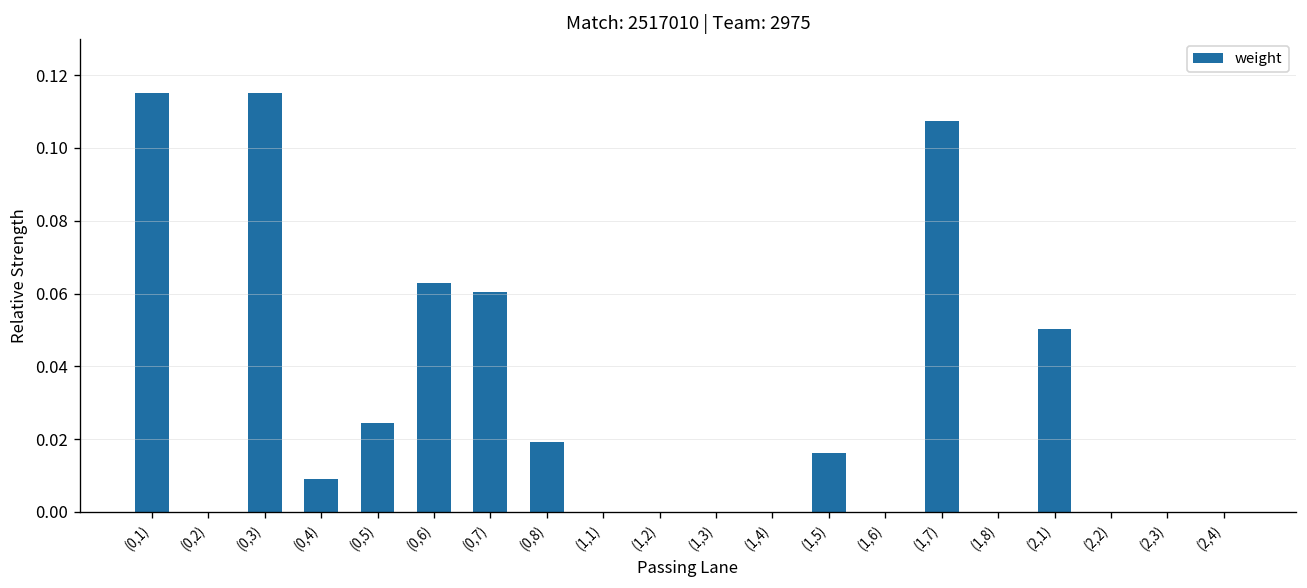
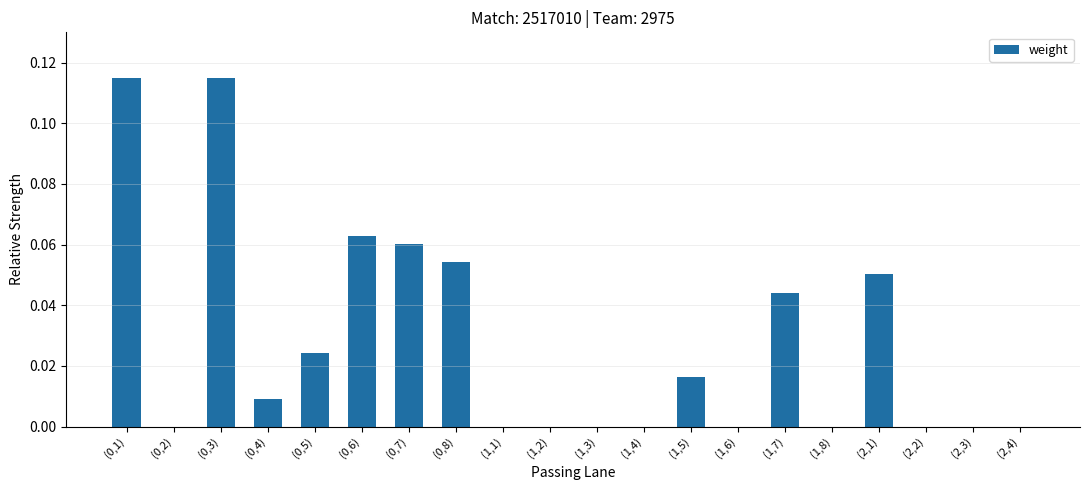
  {
    "(0,1)": 0.115,
    "(0,2)": 0.000,
    "(0,3)": 0.115,
    "(0,4)": 0.009,
    "(0,5)": 0.024,
    "(0,6)": 0.063,
    "(0,7)": 0.060,
-   "(0,8)": 0.019,
+   "(0,8)": 0.054,
    "(1,1)": 0.000,
    "(1,2)": 0.000,
    "(1,3)": 0.000,
    "(1,4)": 0.000,
    "(1,5)": 0.016,
    "(1,6)": 0.000,
-   "(1,7)": 0.107,
+   "(1,7)": 0.044,
    "(1,8)": 0.000,
    "(2,1)": 0.050,
    "(2,2)": 0.000,
    "(2,3)": 0.000,
    "(2,4)": 0.000
  }
